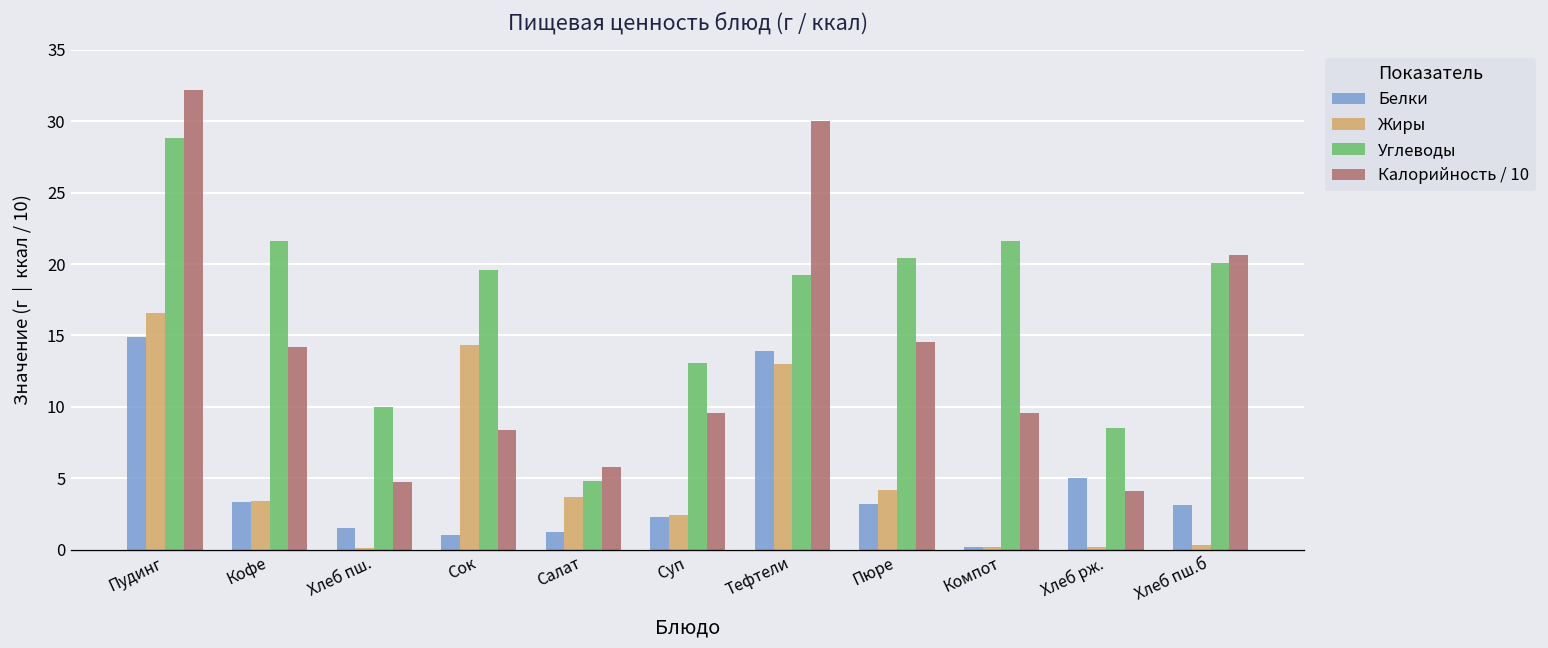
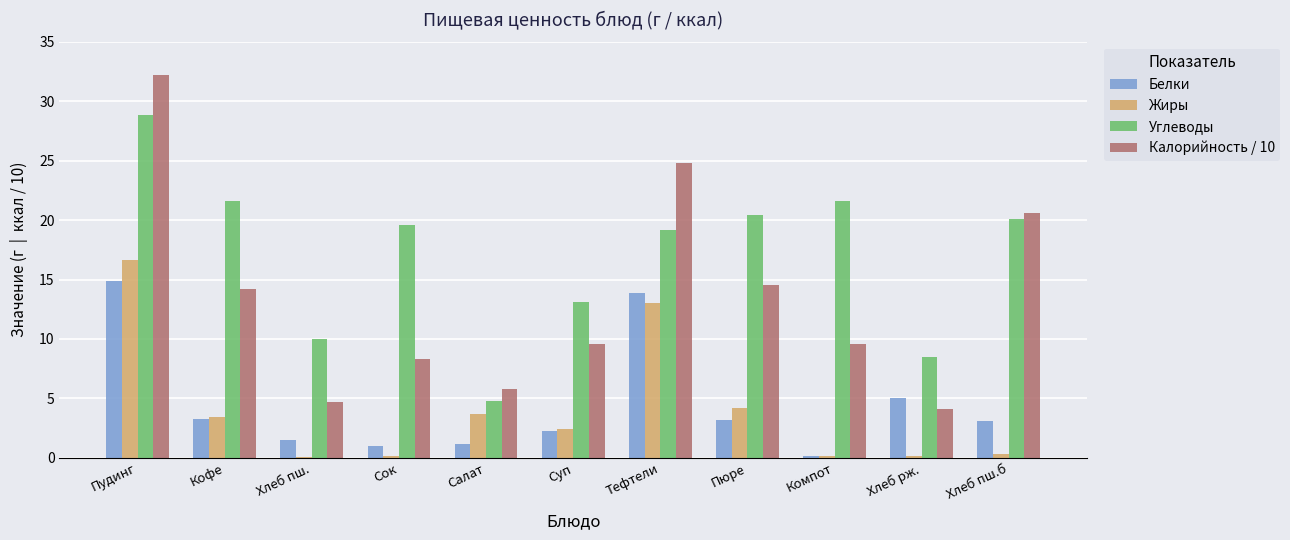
  {
    "Белки": {
      "Пудинг": 14.9,
      "Кофе": 3.3,
      "Хлеб пш.": 1.5,
      "Сок": 1.0,
      "Салат": 1.2,
      "Суп": 2.3,
      "Тефтели": 13.9,
      "Пюре": 3.2,
      "Хлеб рж.": 5.0,
      "Хлеб пш.б": 3.1
    },
    "Жиры": {
      "Пудинг": 16.6,
      "Кофе": 3.4,
-     "Сок": 14.3,
+     "Сок": 0.2,
      "Салат": 3.7,
      "Суп": 2.4,
      "Тефтели": 13.0,
      "Пюре": 4.2,
      "Хлеб пш.б": 0.3
    },
    "Углеводы": {
      "Пудинг": 28.8,
      "Кофе": 21.6,
      "Хлеб пш.": 10.0,
      "Сок": 19.6,
      "Салат": 4.8,
      "Суп": 13.1,
      "Тефтели": 19.2,
      "Пюре": 20.4,
      "Компот": 21.6,
      "Хлеб рж.": 8.5,
      "Хлеб пш.б": 20.1
    },
    "Калорийность / 10": {
      "Пудинг": 32.2,
      "Кофе": 14.2,
      "Хлеб пш.": 4.7,
      "Сок": 8.3,
      "Салат": 5.8,
      "Суп": 9.6,
-     "Тефтели": 30.0,
+     "Тефтели": 24.8,
      "Пюре": 14.6,
      "Компот": 9.6,
      "Хлеб рж.": 4.1,
      "Хлеб пш.б": 20.6
    }
  }
